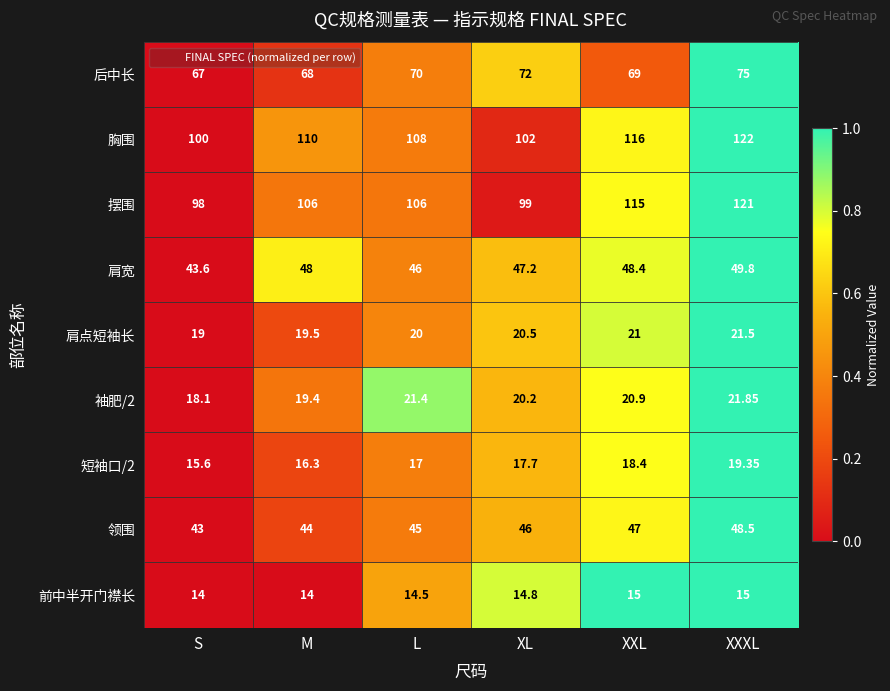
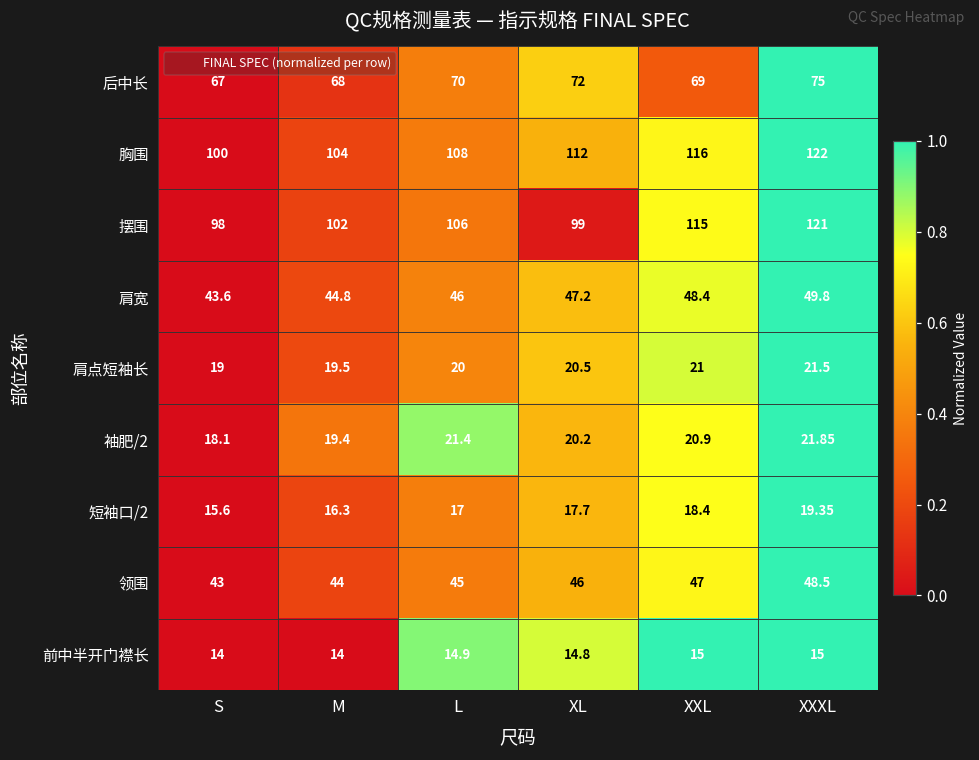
  {
    "后中长": {
      "S": 67,
      "M": 68,
      "L": 70,
      "XL": 72,
      "XXL": 69,
      "XXXL": 75
    },
    "胸围": {
      "S": 100,
-     "M": 110,
+     "M": 104,
      "L": 108,
-     "XL": 102,
+     "XL": 112,
      "XXL": 116,
      "XXXL": 122
    },
    "摆围": {
      "S": 98,
-     "M": 106,
+     "M": 102,
      "L": 106,
      "XL": 99,
      "XXL": 115,
      "XXXL": 121
    },
    "肩宽": {
      "S": 43.6,
-     "M": 48,
+     "M": 44.8,
      "L": 46,
      "XL": 47.2,
      "XXL": 48.4,
      "XXXL": 49.8
    },
    "肩点短袖长": {
      "S": 19,
      "M": 19.5,
      "L": 20,
      "XL": 20.5,
      "XXL": 21,
      "XXXL": 21.5
    },
    "袖肥/2": {
      "S": 18.1,
      "M": 19.4,
      "L": 21.4,
      "XL": 20.2,
      "XXL": 20.9,
      "XXXL": 21.85
    },
    "短袖口/2": {
      "S": 15.6,
      "M": 16.3,
      "L": 17,
      "XL": 17.7,
      "XXL": 18.4,
      "XXXL": 19.35
    },
    "领围": {
      "S": 43,
      "M": 44,
      "L": 45,
      "XL": 46,
      "XXL": 47,
      "XXXL": 48.5
    },
    "前中半开门襟长": {
      "S": 14,
      "M": 14,
-     "L": 14.5,
+     "L": 14.9,
      "XL": 14.8,
      "XXL": 15,
      "XXXL": 15
    }
  }
